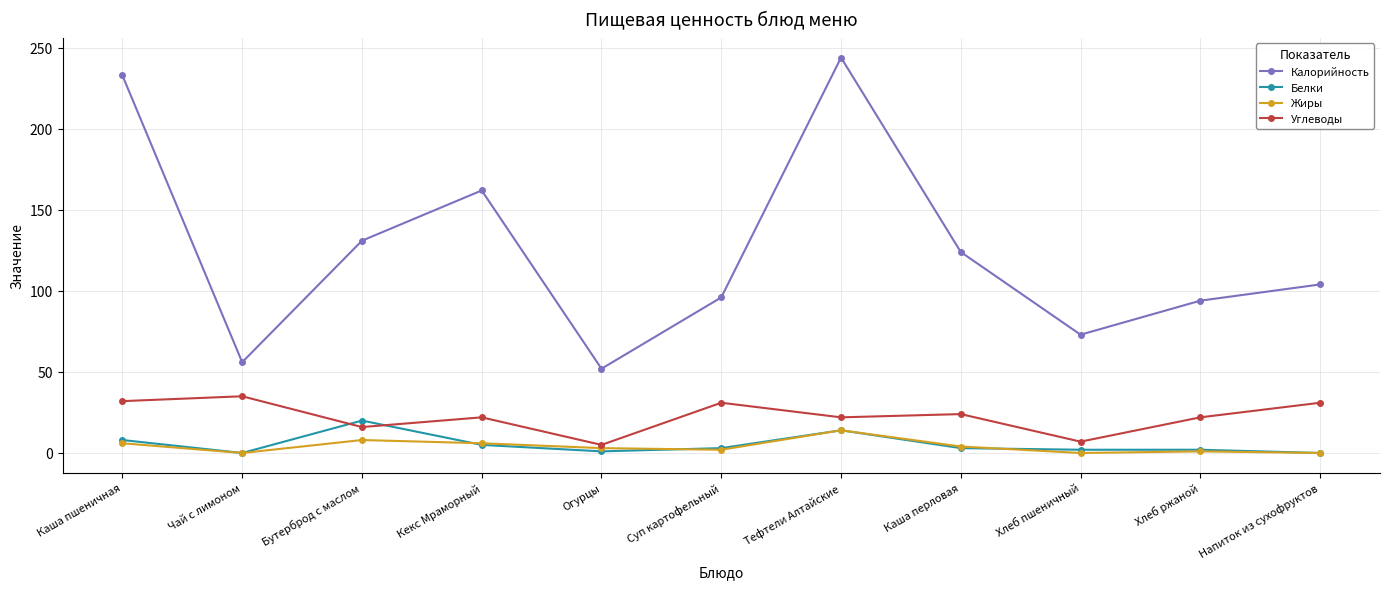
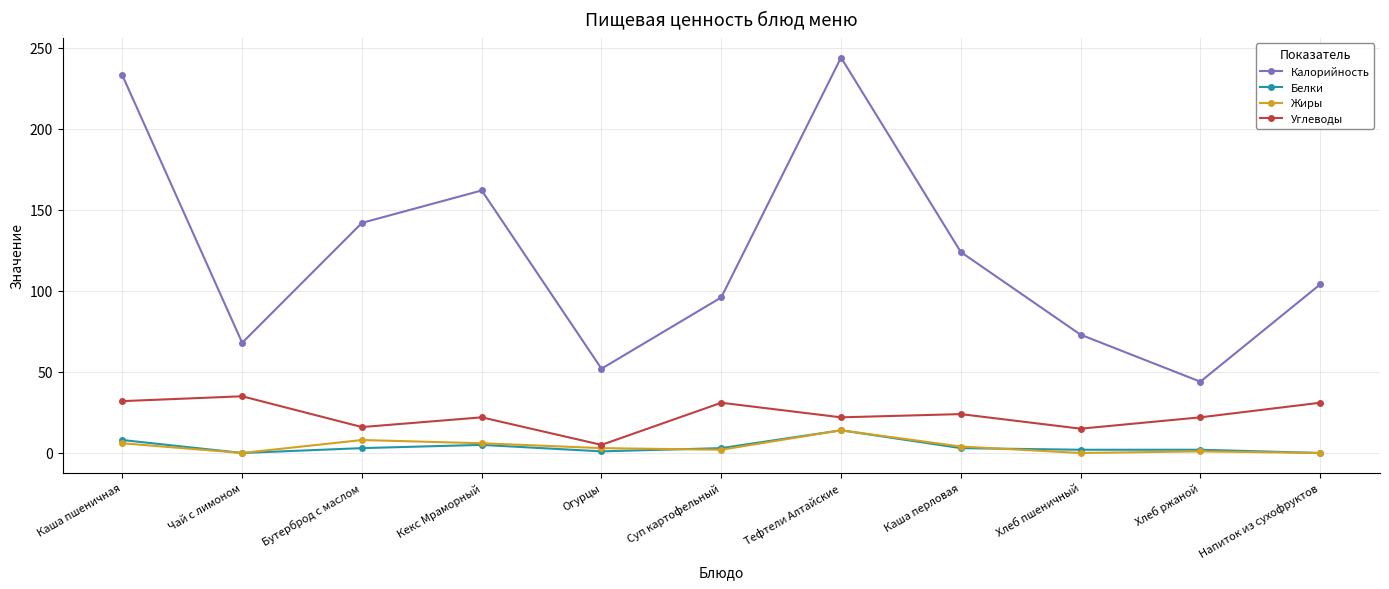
  {
    "Калорийность": {
      "Каша пшеничная": 233,
-     "Чай с лимоном": 56,
-     "Бутерброд с маслом": 131,
+     "Чай с лимоном": 68,
+     "Бутерброд с маслом": 142,
      "Кекс Мраморный": 162,
      "Огурцы": 52,
      "Суп картофельный": 96,
      "Тефтели Алтайские": 244,
      "Каша перловая": 124,
      "Хлеб пшеничный": 73,
-     "Хлеб ржаной": 94,
+     "Хлеб ржаной": 44,
      "Напиток из сухофруктов": 104
    },
    "Белки": {
      "Каша пшеничная": 8,
-     "Бутерброд с маслом": 20,
+     "Бутерброд с маслом": 3,
      "Огурцы": 1,
      "Хлеб пшеничный": 2
    },
    "Жиры": {
      "Каша пшеничная": 6,
      "Бутерброд с маслом": 8,
      "Огурцы": 3,
      "Хлеб пшеничный": 0
    },
    "Углеводы": {
      "Каша пшеничная": 32,
      "Чай с лимоном": 35,
      "Бутерброд с маслом": 16,
      "Кекс Мраморный": 22,
      "Огурцы": 5,
      "Суп картофельный": 31,
      "Тефтели Алтайские": 22,
      "Каша перловая": 24,
-     "Хлеб пшеничный": 7,
+     "Хлеб пшеничный": 15,
      "Хлеб ржаной": 22,
      "Напиток из сухофруктов": 31
    }
  }
